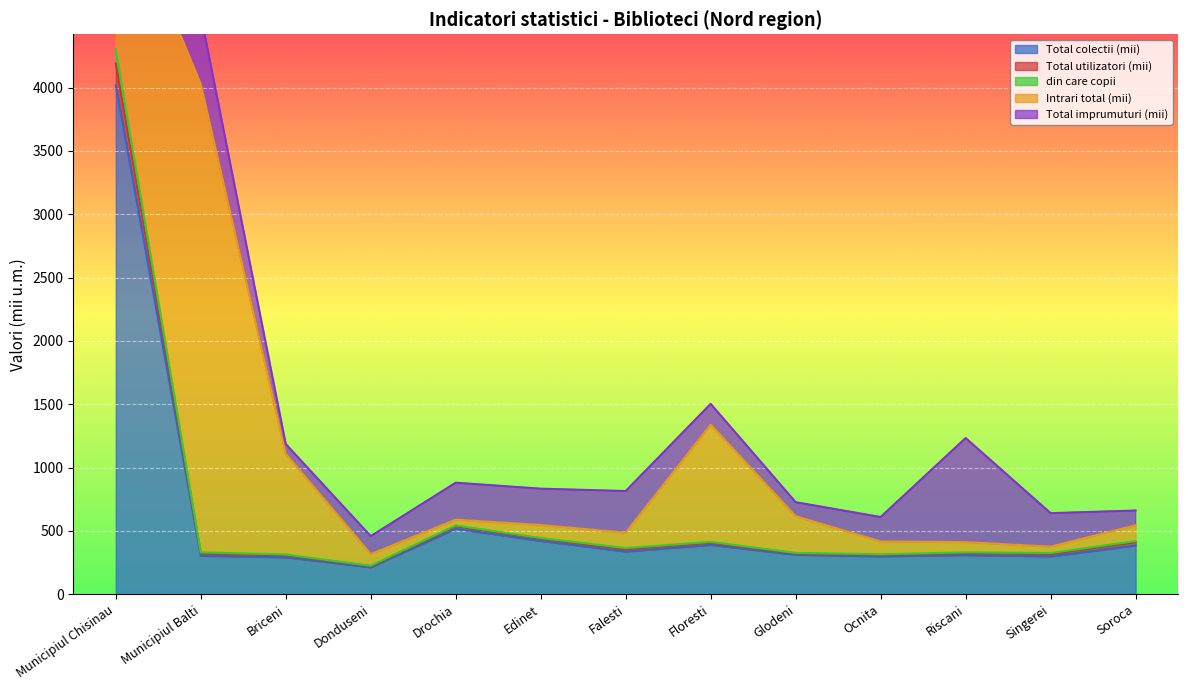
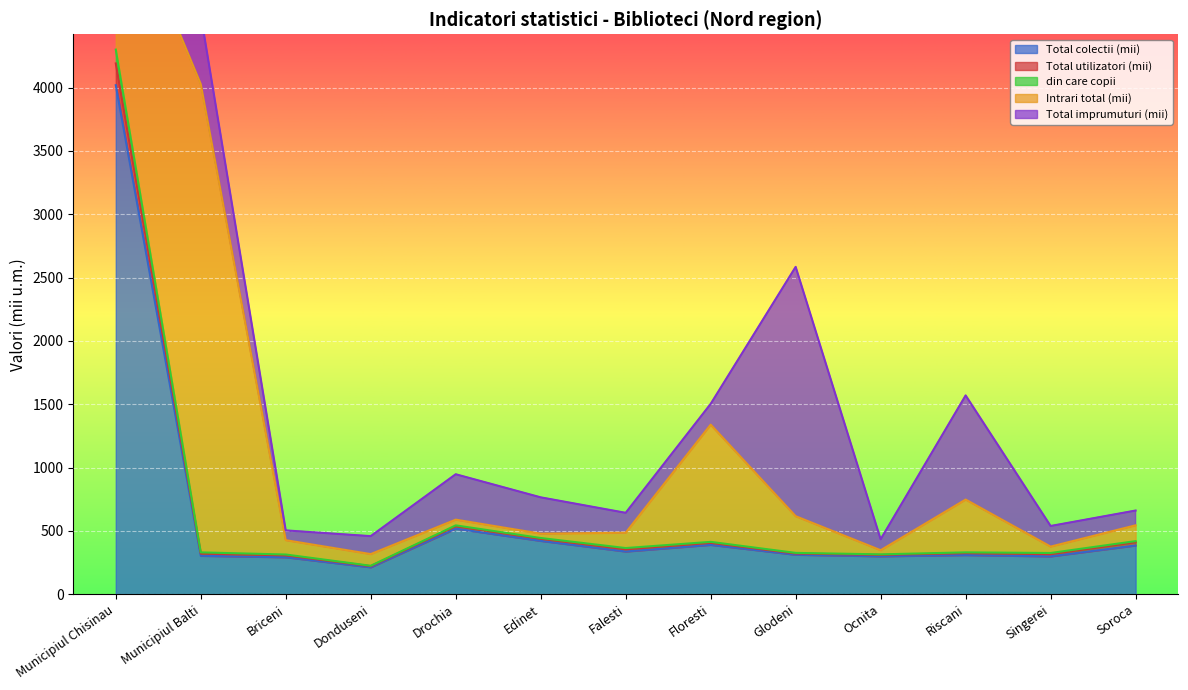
  {
    "Total colectii (mii)": {
      "Municipiul Chisinau": 4020,
      "Soroca": 380
    },
    "Total utilizatori (mii)": {
      "Municipiul Chisinau": 170
    },
    "din care copii": {
      "Municipiul Chisinau": 110
    },
    "Intrari total (mii)": {
      "Municipiul Balti": 3700,
-     "Briceni": 800,
+     "Briceni": 110,
      "Donduseni": 90,
      "Drochia": 50,
-     "Edinet": 100,
+     "Edinet": 30,
      "Falesti": 120,
      "Floresti": 930,
      "Glodeni": 290,
-     "Ocnita": 100,
-     "Riscani": 80,
+     "Ocnita": 30,
+     "Riscani": 420,
      "Singerei": 50,
      "Soroca": 130
    },
    "Total imprumuturi (mii)": {
      "Briceni": 80,
      "Donduseni": 140,
-     "Drochia": 290,
+     "Drochia": 360,
      "Edinet": 290,
-     "Falesti": 330,
+     "Falesti": 160,
      "Floresti": 160,
-     "Glodeni": 110,
-     "Ocnita": 190,
+     "Glodeni": 1970,
+     "Ocnita": 90,
      "Riscani": 820,
-     "Singerei": 260,
+     "Singerei": 160,
      "Soroca": 120
    }
  }
